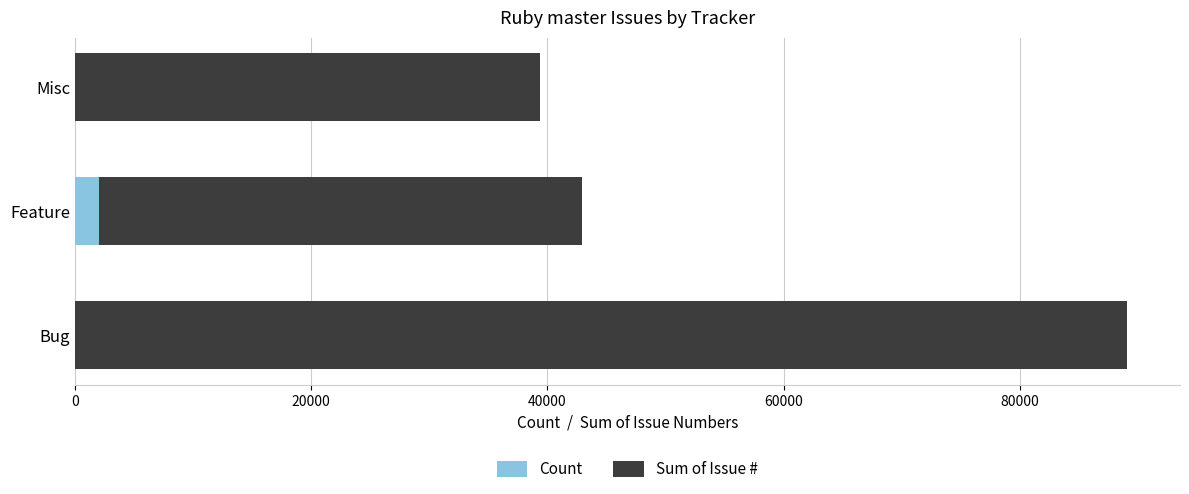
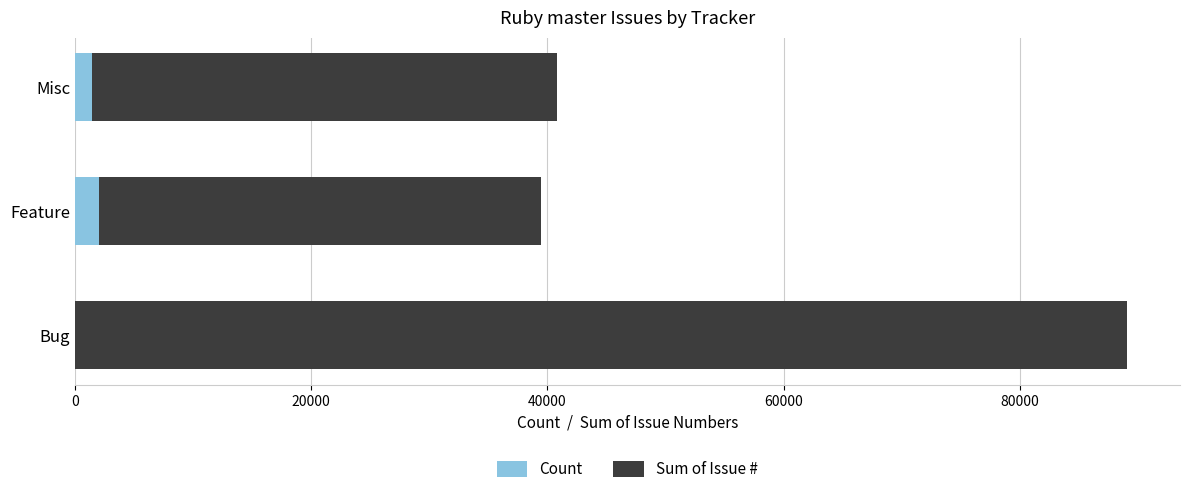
  {
    "Count": {
-     "Misc": 0,
+     "Misc": 1500,
      "Feature": 2000
    },
    "Sum of Issue #": {
      "Misc": 39400,
-     "Feature": 40900,
+     "Feature": 37400,
      "Bug": 89100
    }
  }
